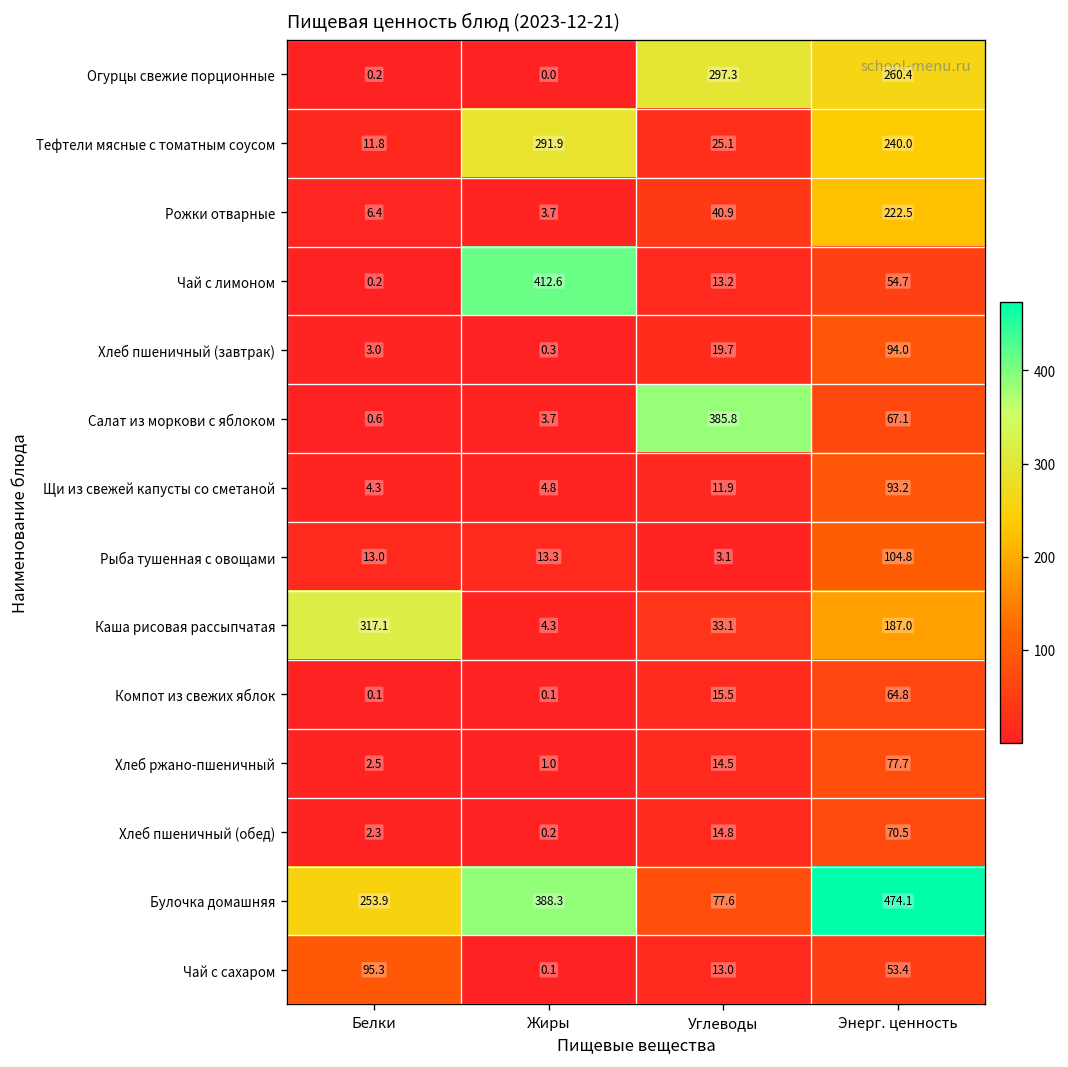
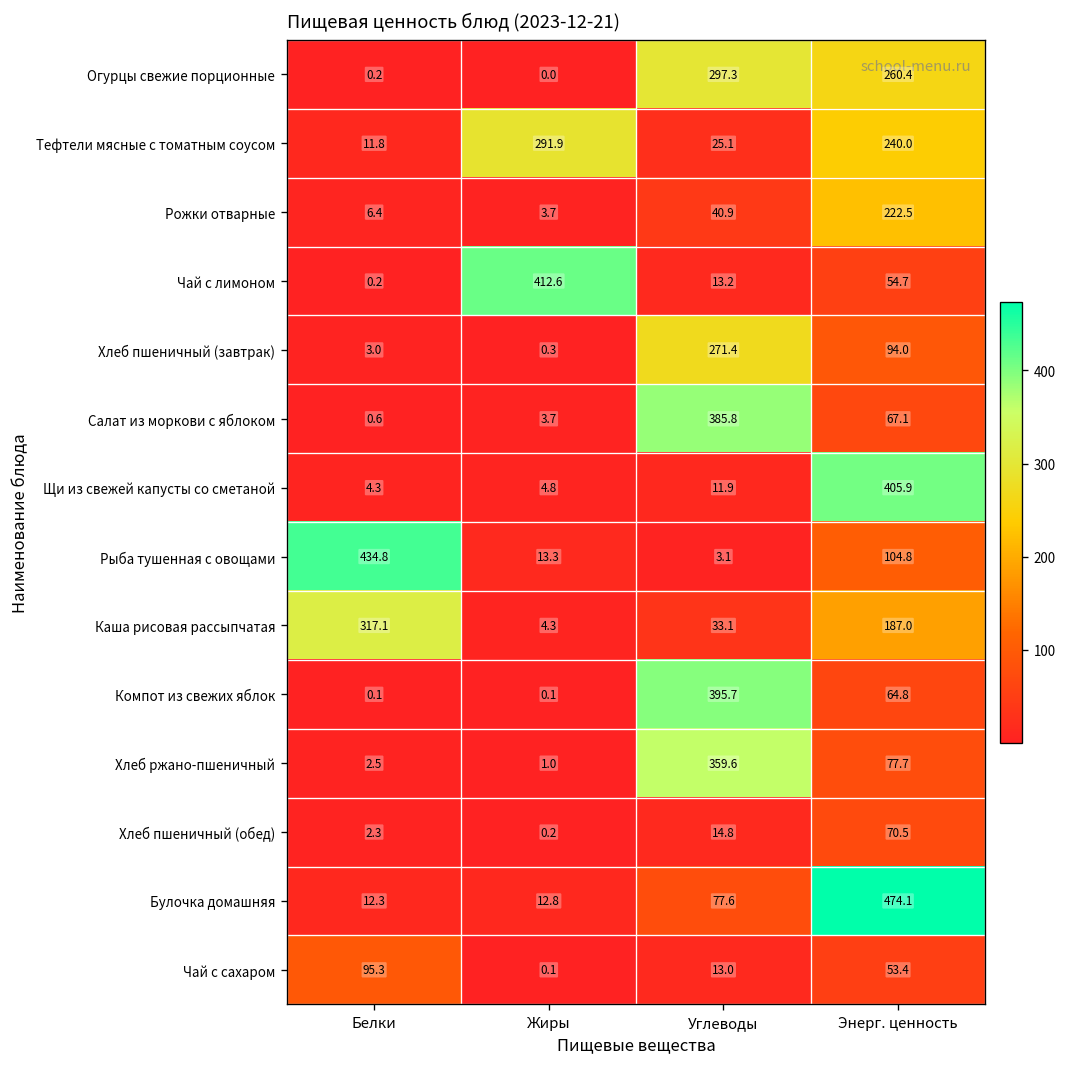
  {
    "Хлеб пшеничный (завтрак)": {
-     "Углеводы": 19.7
+     "Углеводы": 271.4
    },
    "Щи из свежей капусты со сметаной": {
-     "Энерг. ценность": 93.2
+     "Энерг. ценность": 405.9
    },
    "Рыба тушенная с овощами": {
-     "Белки": 13.0
+     "Белки": 434.8
    },
    "Компот из свежих яблок": {
-     "Углеводы": 15.5
+     "Углеводы": 395.7
    },
    "Хлеб ржано-пшеничный": {
-     "Углеводы": 14.5
+     "Углеводы": 359.6
    },
    "Булочка домашняя": {
-     "Белки": 253.9,
-     "Жиры": 388.3
+     "Белки": 12.3,
+     "Жиры": 12.8
    }
  }
